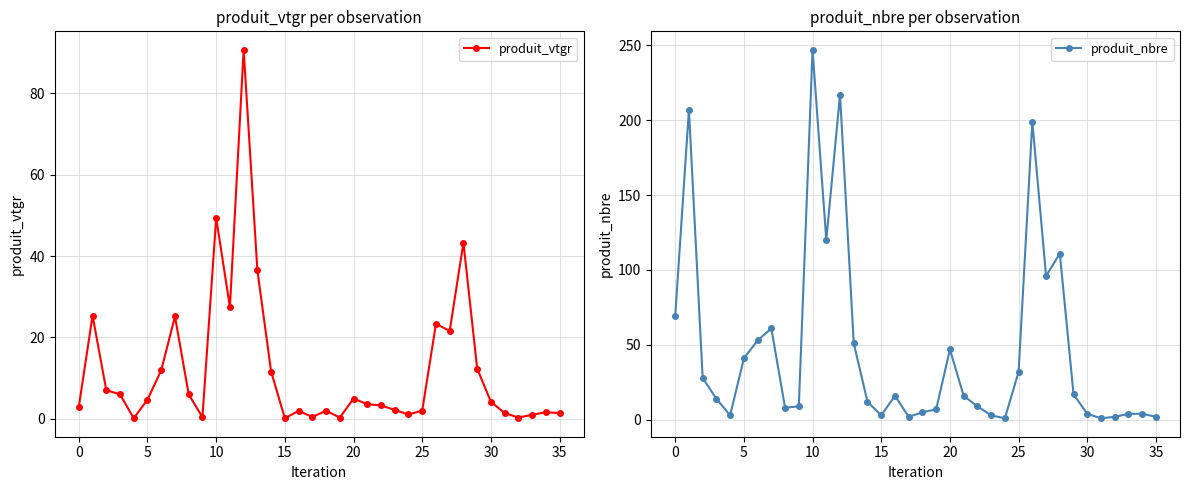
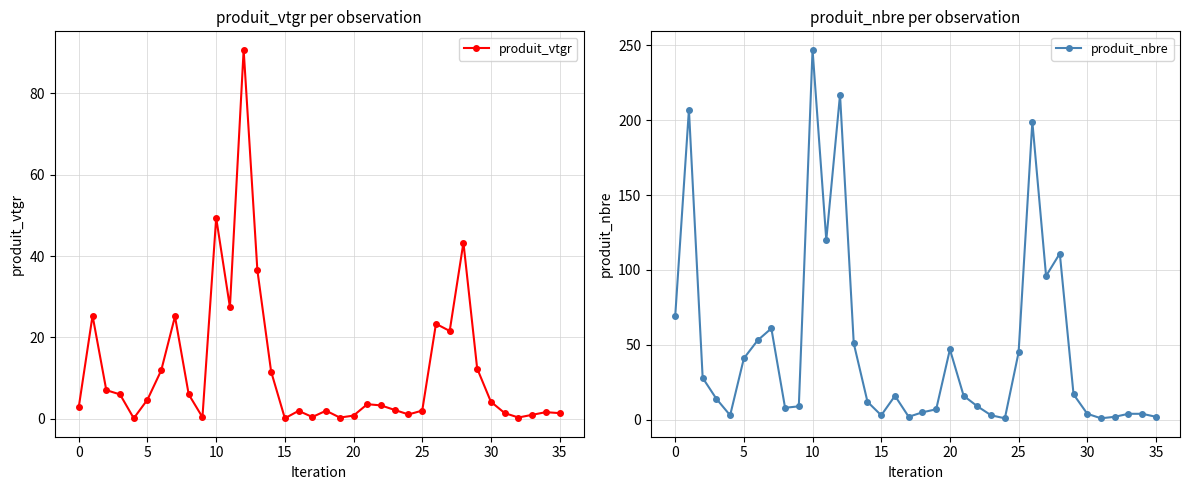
  {
    "produit_vtgr per observation": {
      "0": 3,
      "5": 5,
      "10": 49,
      "15": 0,
-     "20": 5,
+     "20": 1,
      "25": 2,
      "30": 4,
      "35": 1
    },
    "produit_nbre per observation": {
      "0": 69,
      "5": 41,
      "10": 247,
      "15": 3,
      "20": 47,
-     "25": 32,
+     "25": 45,
      "30": 4,
      "35": 2
    }
  }
